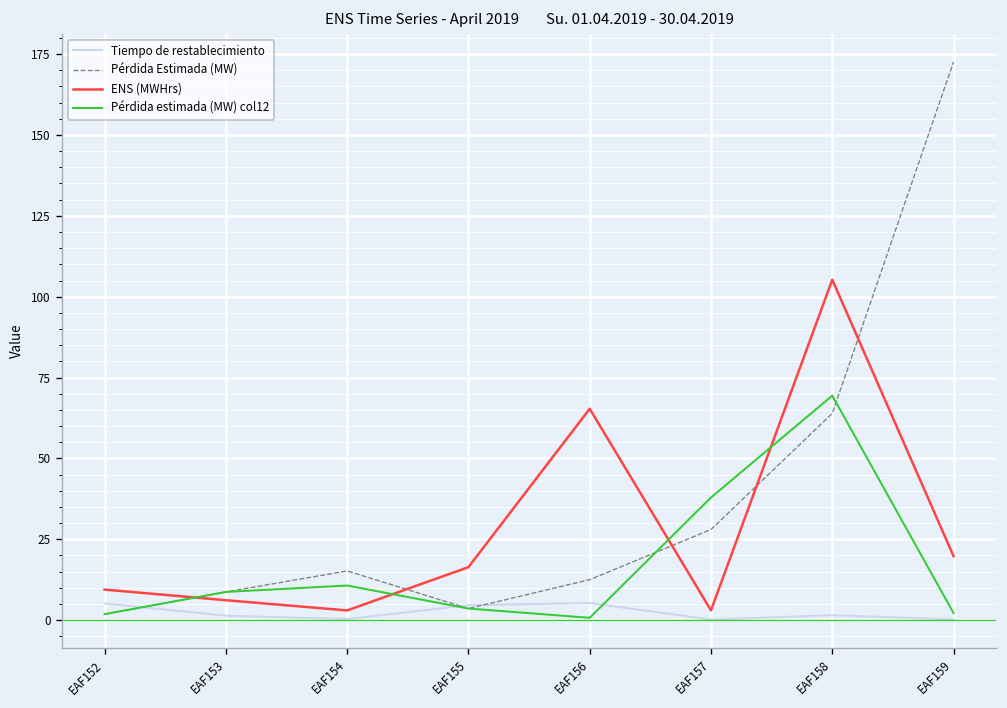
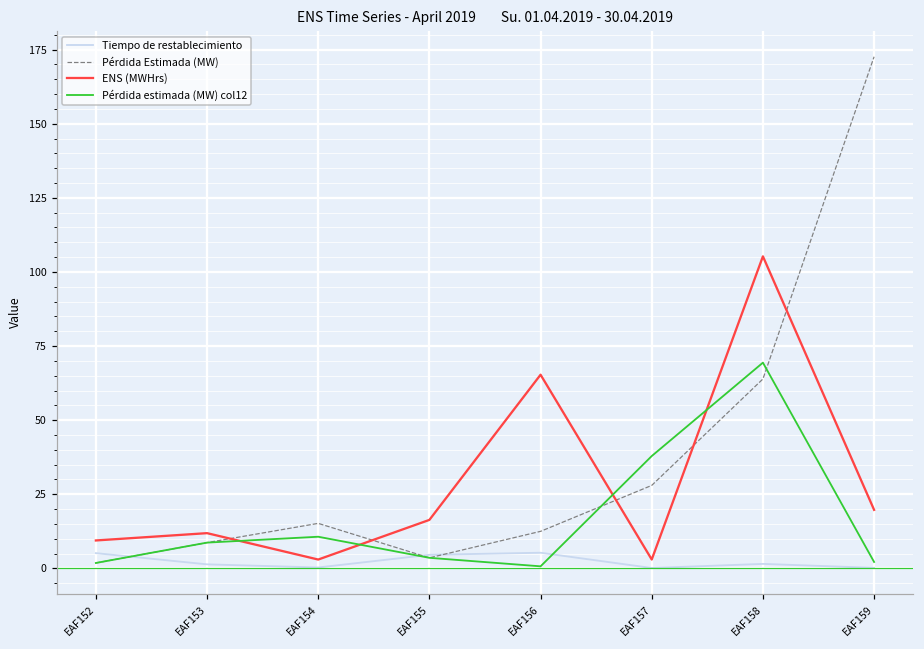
  {
    "Tiempo de restablecimiento": {
      "EAF152": 5,
      "EAF153": 1,
      "EAF154": 0,
      "EAF155": 5,
      "EAF156": 5,
      "EAF157": 0,
      "EAF158": 2,
      "EAF159": 0
    },
    "Pérdida Estimada (MW)": {
      "EAF154": 15,
      "EAF156": 13,
      "EAF157": 28,
      "EAF158": 64,
      "EAF159": 173
    },
    "ENS (MWHrs)": {
      "EAF152": 9,
-     "EAF153": 6,
+     "EAF153": 12,
      "EAF154": 3,
      "EAF155": 16,
      "EAF156": 65,
      "EAF157": 3,
      "EAF158": 105,
      "EAF159": 20
    },
    "Pérdida estimada (MW) col12": {
      "EAF154": 11,
      "EAF156": 1,
      "EAF157": 38,
      "EAF158": 69,
      "EAF159": 2
    }
  }
